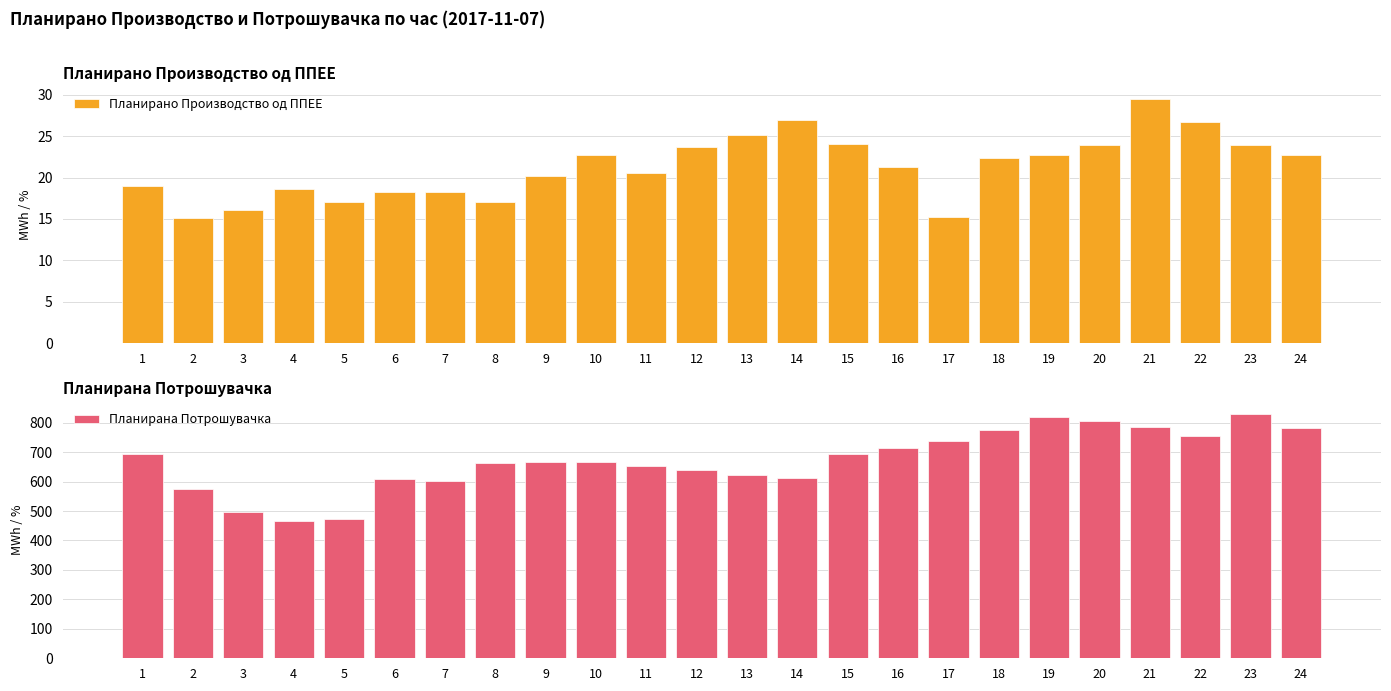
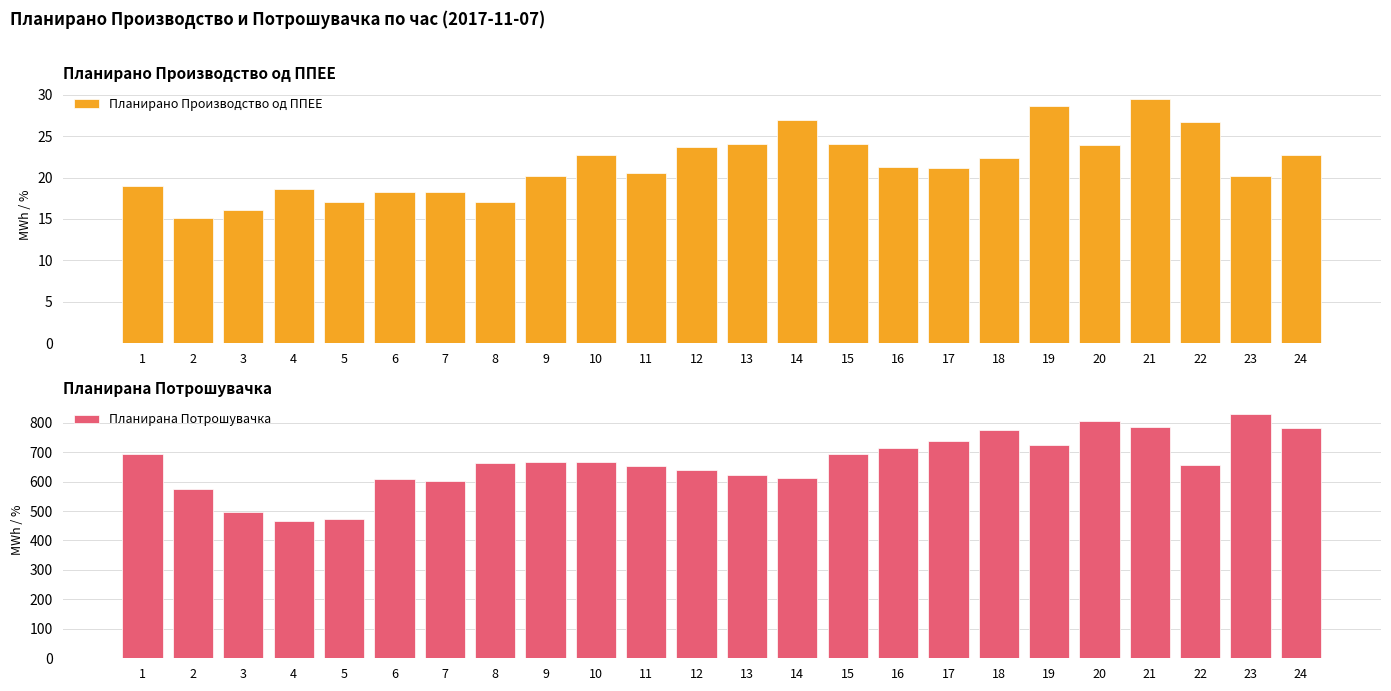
  {
    "Планирано Производство од ППЕЕ": {
      "1": 19,
      "2": 15,
      "3": 16,
      "4": 19,
      "5": 17,
      "6": 18,
      "7": 18,
      "8": 17,
      "9": 20,
      "10": 23,
      "11": 21,
      "12": 24,
-     "13": 25,
+     "13": 24,
      "14": 27,
      "15": 24,
      "16": 21,
-     "17": 15,
+     "17": 21,
      "18": 22,
-     "19": 23,
+     "19": 29,
      "20": 24,
      "21": 29,
      "22": 27,
-     "23": 24,
+     "23": 20,
      "24": 23
    },
    "Планирана Потрошувачка": {
      "1": 690,
      "2": 570,
      "3": 500,
      "4": 460,
      "5": 470,
      "6": 610,
      "7": 600,
      "8": 660,
      "9": 660,
      "10": 670,
      "11": 650,
      "12": 640,
      "13": 620,
      "14": 610,
      "15": 690,
      "16": 710,
      "17": 740,
      "18": 770,
-     "19": 820,
+     "19": 720,
      "20": 810,
      "21": 780,
-     "22": 750,
+     "22": 660,
      "23": 830,
      "24": 780
    }
  }
